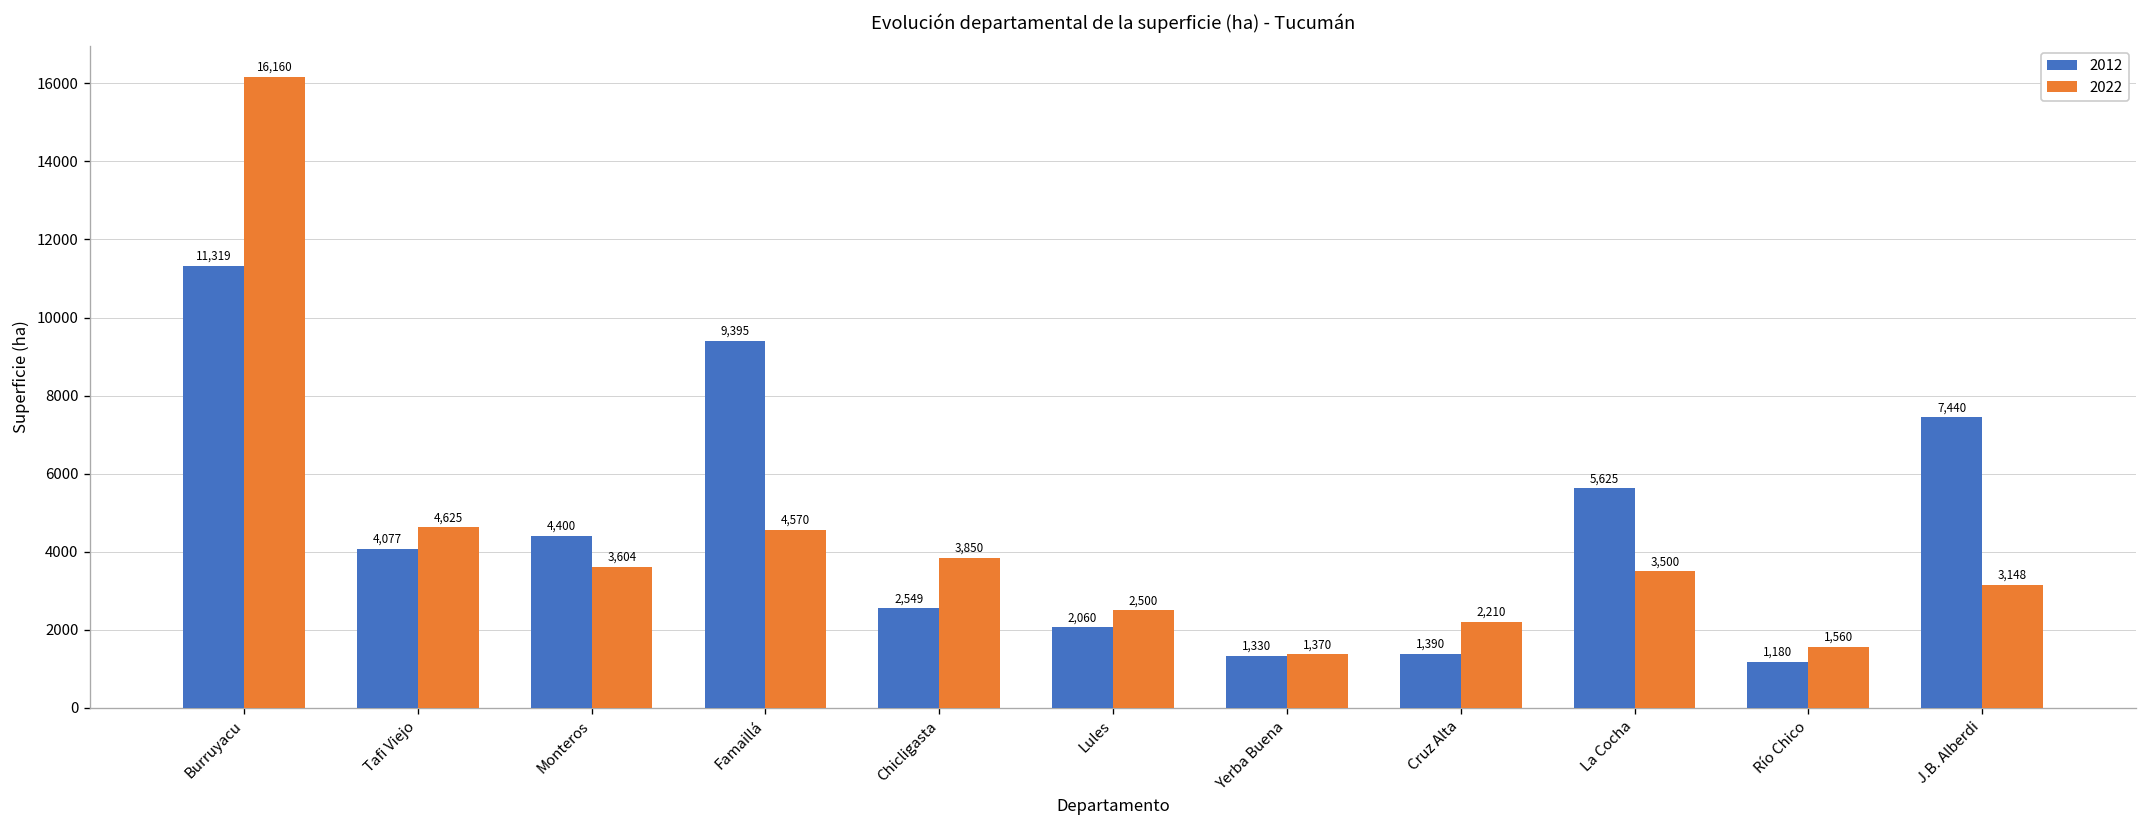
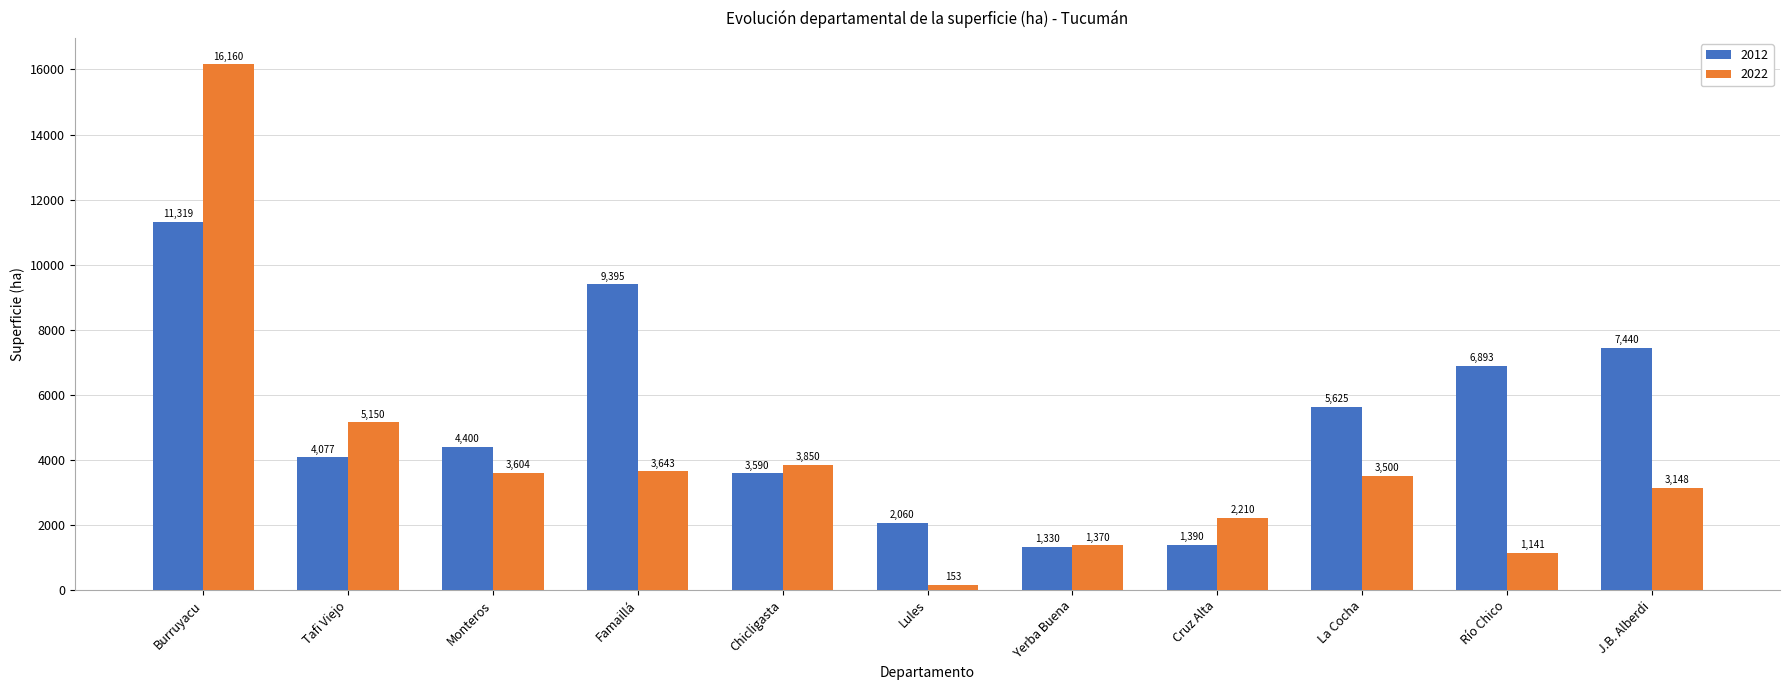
  {
    "2012": {
      "Burruyacu": "11,319",
      "Tafi Viejo": "4,077",
      "Monteros": "4,400",
      "Famaillá": "9,395",
-     "Chicligasta": "2,549",
+     "Chicligasta": "3,590",
      "Lules": "2,060",
      "Yerba Buena": "1,330",
      "Cruz Alta": "1,390",
      "La Cocha": "5,625",
-     "Río Chico": "1,180",
+     "Río Chico": "6,893",
      "J.B. Alberdi": "7,440"
    },
    "2022": {
      "Burruyacu": "16,160",
-     "Tafi Viejo": "4,625",
+     "Tafi Viejo": "5,150",
      "Monteros": "3,604",
-     "Famaillá": "4,570",
+     "Famaillá": "3,643",
      "Chicligasta": "3,850",
-     "Lules": "2,500",
+     "Lules": "153",
      "Yerba Buena": "1,370",
      "Cruz Alta": "2,210",
      "La Cocha": "3,500",
-     "Río Chico": "1,560",
+     "Río Chico": "1,141",
      "J.B. Alberdi": "3,148"
    }
  }
